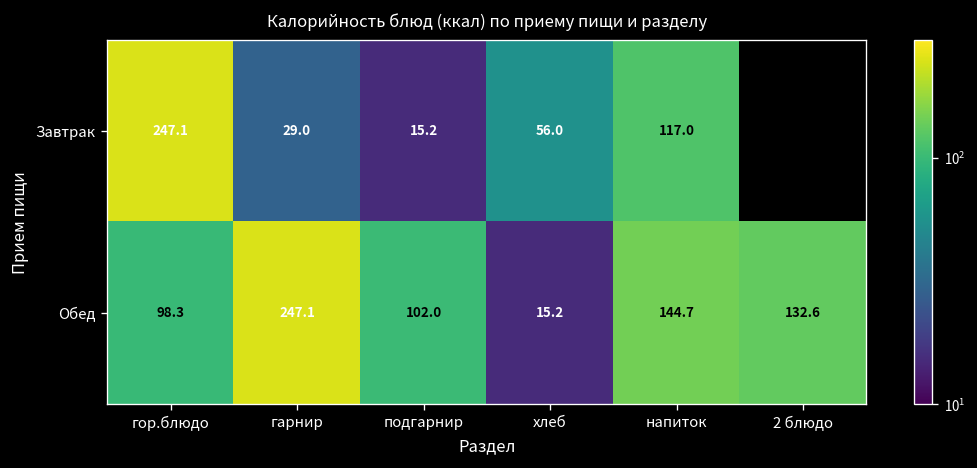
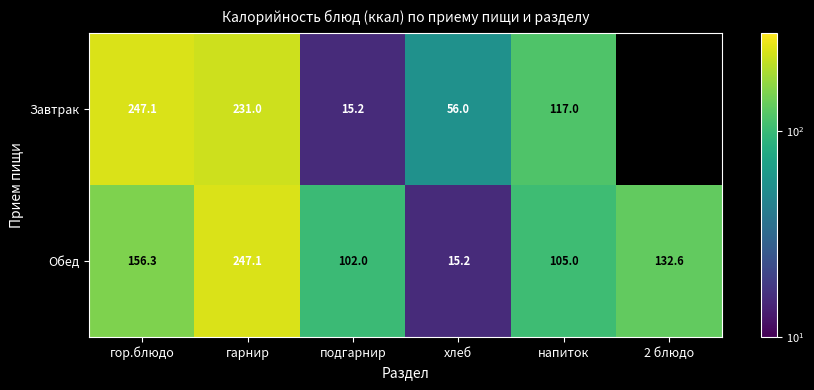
  {
    "Завтрак": {
      "гор.блюдо": 247.1,
-     "гарнир": 29.0,
+     "гарнир": 231.0,
      "подгарнир": 15.2,
      "хлеб": 56.0,
      "напиток": 117.0
    },
    "Обед": {
-     "гор.блюдо": 98.3,
+     "гор.блюдо": 156.3,
      "гарнир": 247.1,
      "подгарнир": 102.0,
      "хлеб": 15.2,
-     "напиток": 144.7,
+     "напиток": 105.0,
      "2 блюдо": 132.6
    }
  }
